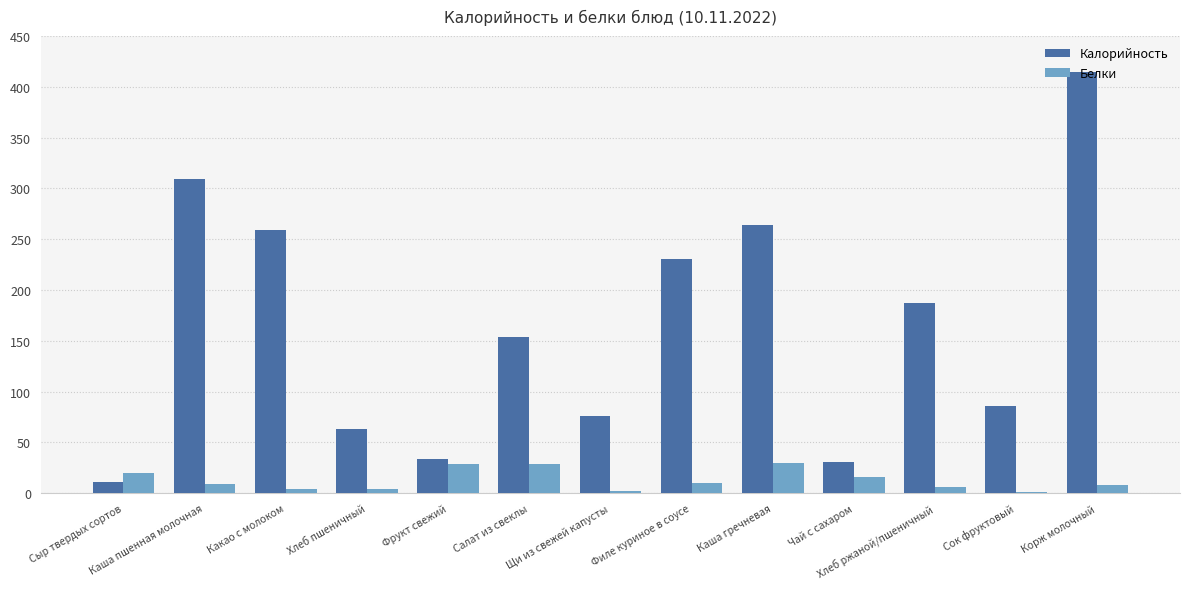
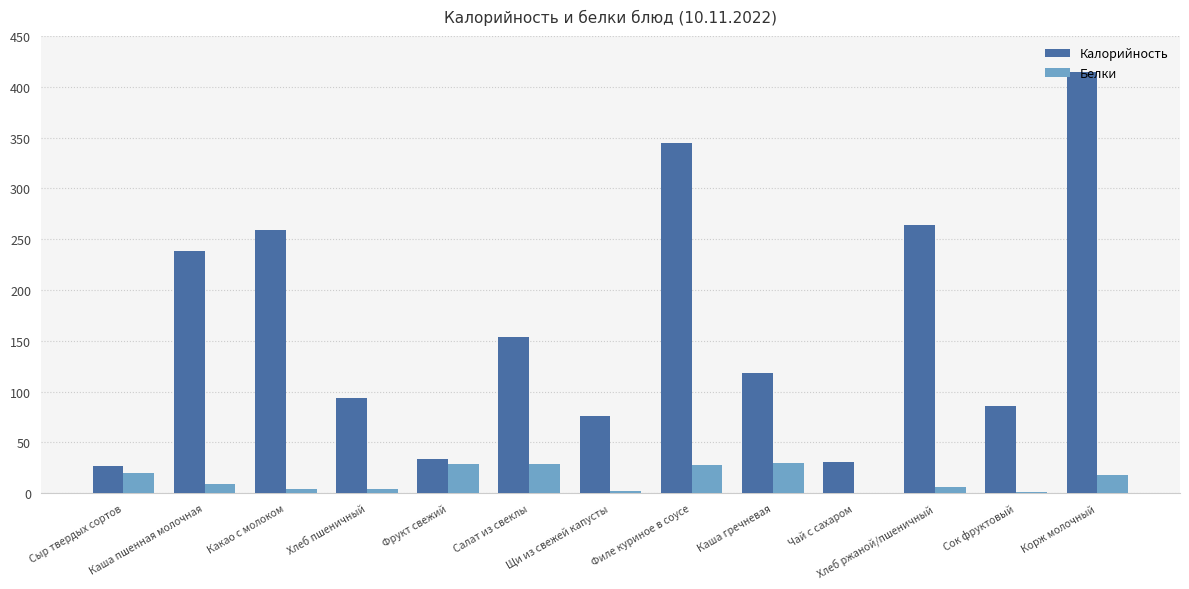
  {
    "Калорийность": {
-     "Сыр твердых сортов": 11,
-     "Каша пшенная молочная": 309,
+     "Сыр твердых сортов": 27,
+     "Каша пшенная молочная": 239,
      "Какао с молоком": 260,
-     "Хлеб пшеничный": 63,
+     "Хлеб пшеничный": 94,
      "Фрукт свежий": 33,
      "Салат из свеклы": 154,
      "Щи из свежей капусты": 76,
-     "Филе куриное в соусе": 231,
-     "Каша гречневая": 264,
+     "Филе куриное в соусе": 345,
+     "Каша гречневая": 119,
      "Чай с сахаром": 31,
-     "Хлеб ржаной/пшеничный": 187,
+     "Хлеб ржаной/пшеничный": 264,
      "Сок фруктовый": 86,
      "Корж молочный": 415
    },
    "Белки": {
      "Сыр твердых сортов": 20,
      "Каша пшенная молочная": 9,
      "Какао с молоком": 4,
      "Хлеб пшеничный": 4,
      "Фрукт свежий": 28,
      "Салат из свеклы": 28,
-     "Филе куриное в соусе": 10,
+     "Филе куриное в соусе": 28,
      "Каша гречневая": 30,
-     "Чай с сахаром": 16,
+     "Чай с сахаром": 1,
      "Хлеб ржаной/пшеничный": 6,
-     "Корж молочный": 9
+     "Корж молочный": 18
    }
  }
